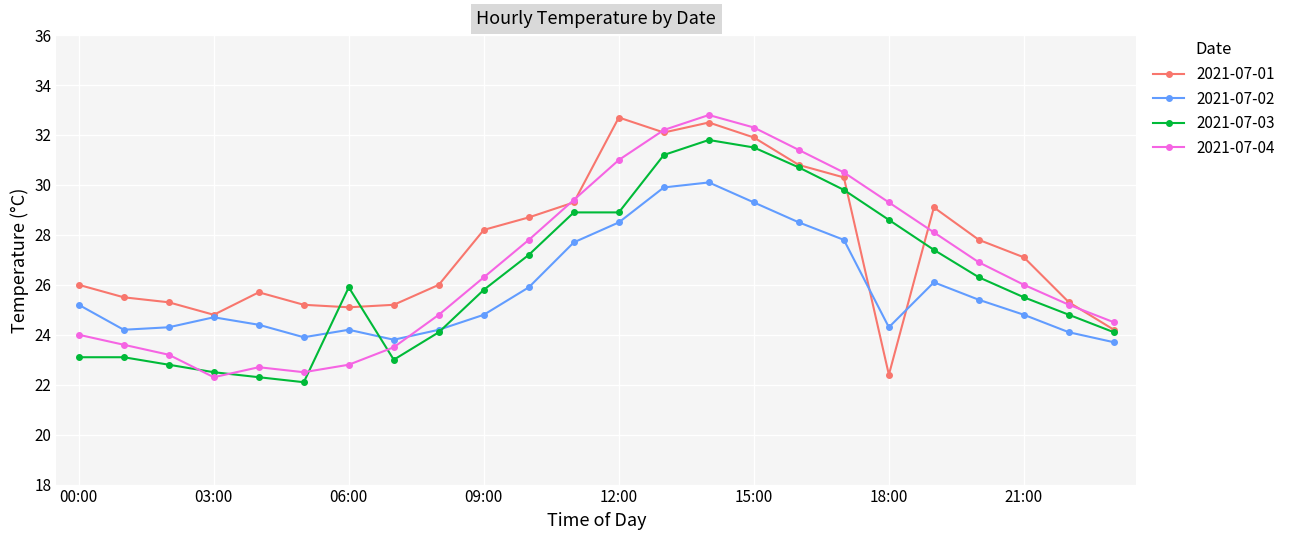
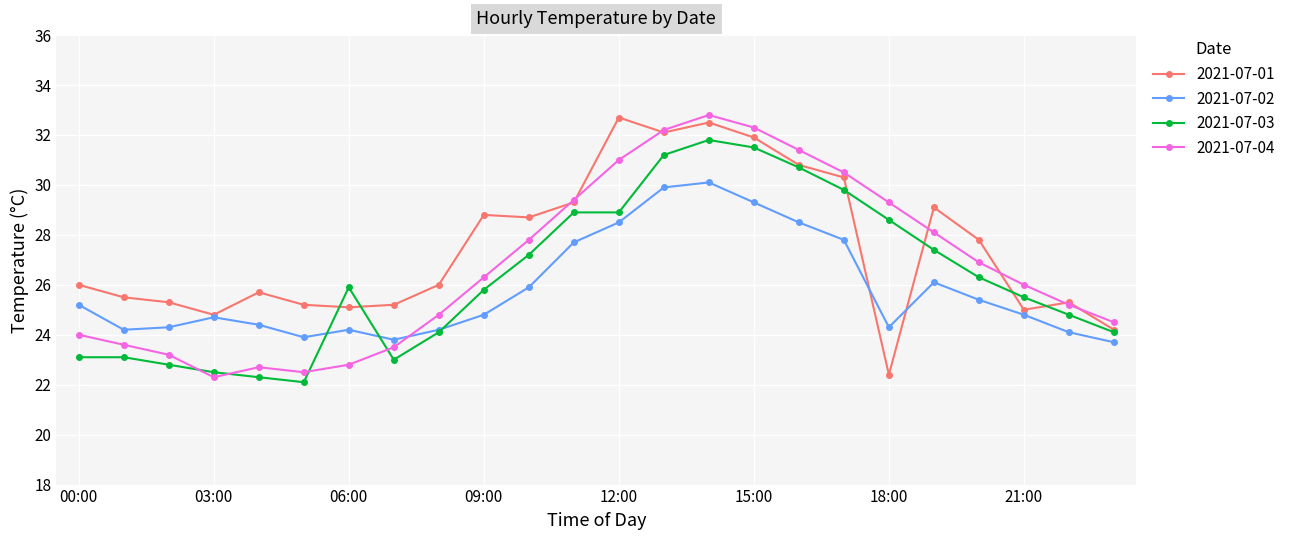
  {
    "2021-07-01": {
      "00:00": 26.0,
      "06:00": 25.1,
-     "09:00": 28.2,
+     "09:00": 28.8,
      "12:00": 32.7,
      "15:00": 31.9,
      "18:00": 22.4,
-     "21:00": 27.1
+     "21:00": 25.0
    },
    "2021-07-02": {
      "00:00": 25.2,
      "06:00": 24.2,
      "09:00": 24.8,
      "12:00": 28.5,
      "15:00": 29.3,
      "18:00": 24.3,
      "21:00": 24.8
    },
    "2021-07-03": {
      "00:00": 23.1,
      "03:00": 22.5,
      "06:00": 25.9,
      "09:00": 25.8,
      "12:00": 28.9,
      "15:00": 31.5,
      "18:00": 28.6,
      "21:00": 25.5
    },
    "2021-07-04": {
      "00:00": 24.0,
      "03:00": 22.3,
      "06:00": 22.8,
      "09:00": 26.3,
      "12:00": 31.0,
      "15:00": 32.3,
      "18:00": 29.3,
      "21:00": 26.0
    }
  }
